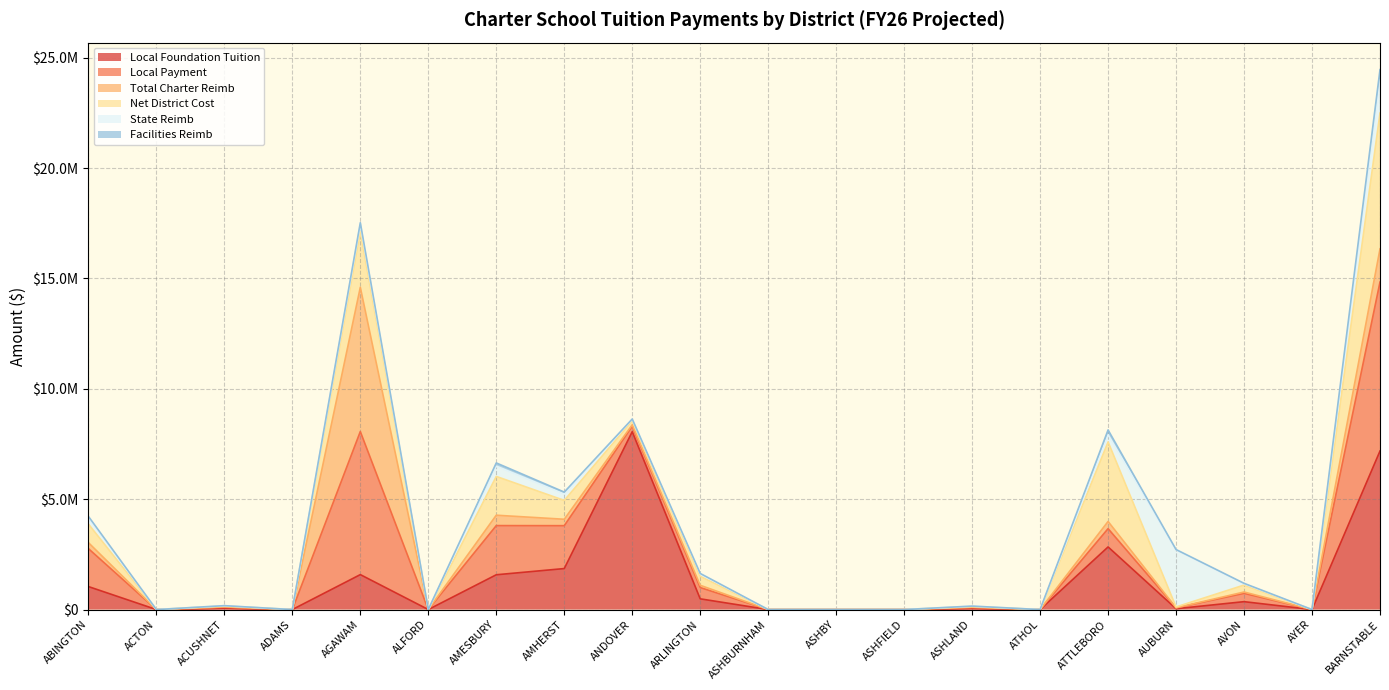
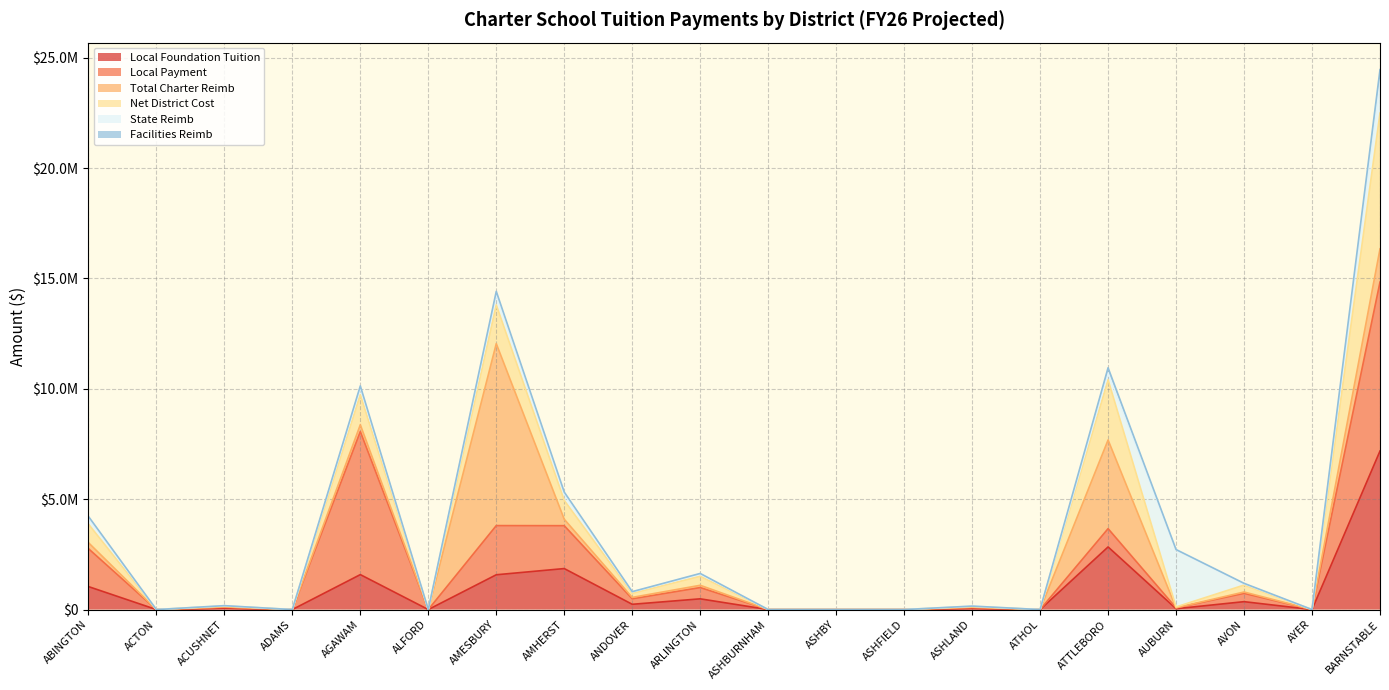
  {
    "Local Foundation Tuition": {
      "ABINGTON": "$1000000",
      "AGAWAM": "$1600000",
      "AMESBURY": "$1600000",
      "AMHERST": "$1900000",
-     "ANDOVER": "$8100000",
+     "ANDOVER": "$200000",
      "ARLINGTON": "$500000",
      "ATTLEBORO": "$2800000",
      "AVON": "$400000",
      "BARNSTABLE": "$7200000"
    },
    "Local Payment": {
      "ABINGTON": "$1700000",
      "AGAWAM": "$6500000",
      "AMESBURY": "$2200000",
      "AMHERST": "$1900000",
      "ATTLEBORO": "$800000",
      "BARNSTABLE": "$7700000"
    },
    "Total Charter Reimb": {
      "ABINGTON": "$300000",
-     "AGAWAM": "$6500000",
-     "AMESBURY": "$500000",
+     "AGAWAM": "$300000",
+     "AMESBURY": "$8200000",
      "AMHERST": "$300000",
-     "ATTLEBORO": "$300000",
+     "ATTLEBORO": "$4000000",
      "BARNSTABLE": "$1500000"
    },
    "Net District Cost": {
      "ABINGTON": "$800000",
-     "AGAWAM": "$2500000",
+     "AGAWAM": "$1400000",
      "AMESBURY": "$1800000",
      "AMHERST": "$900000",
-     "ATTLEBORO": "$3600000",
+     "ATTLEBORO": "$2700000",
      "BARNSTABLE": "$6200000"
    },
    "State Reimb": {
      "AMESBURY": "$500000",
      "ATTLEBORO": "$300000",
      "BARNSTABLE": "$1500000"
    },
    "Facilities Reimb": {
      "AMESBURY": "$100000",
      "ATTLEBORO": "$200000",
      "BARNSTABLE": "$500000"
    }
  }
